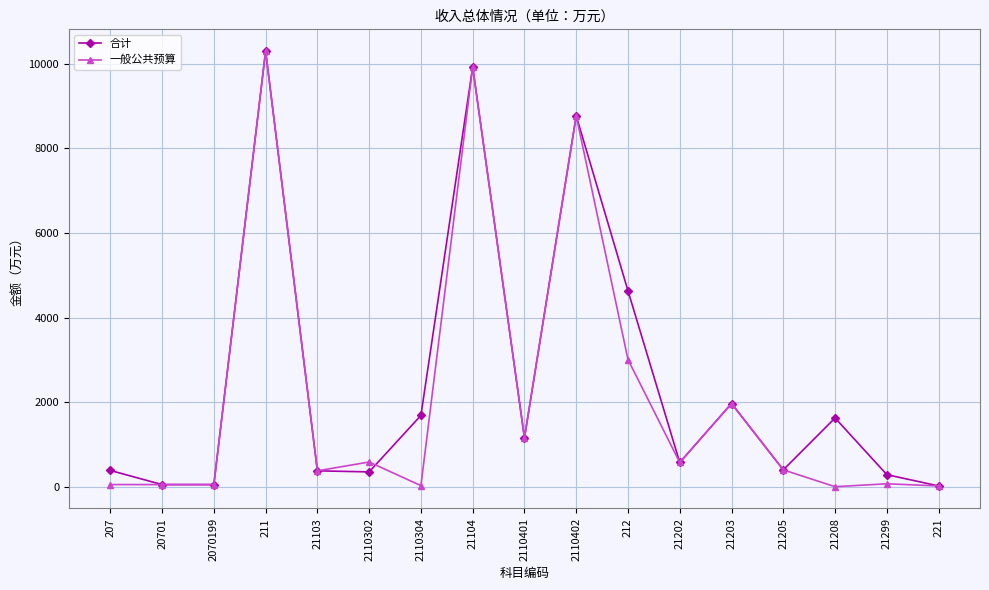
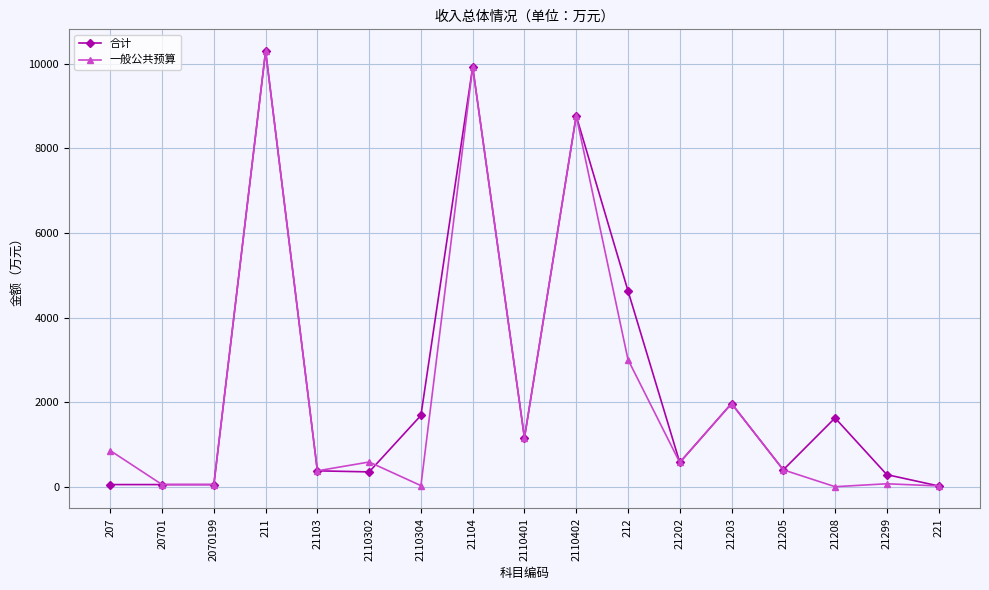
  {
    "合计": {
-     "207": 400,
+     "207": 100,
      "2110302": 400,
      "2110304": 1700,
      "212": 4600,
      "21208": 1600,
      "21299": 300
    },
    "一般公共预算": {
-     "207": 100,
+     "207": 900,
      "2110302": 600,
      "2110304": 0,
      "212": 3000,
      "21208": 0,
      "21299": 100
    }
  }
